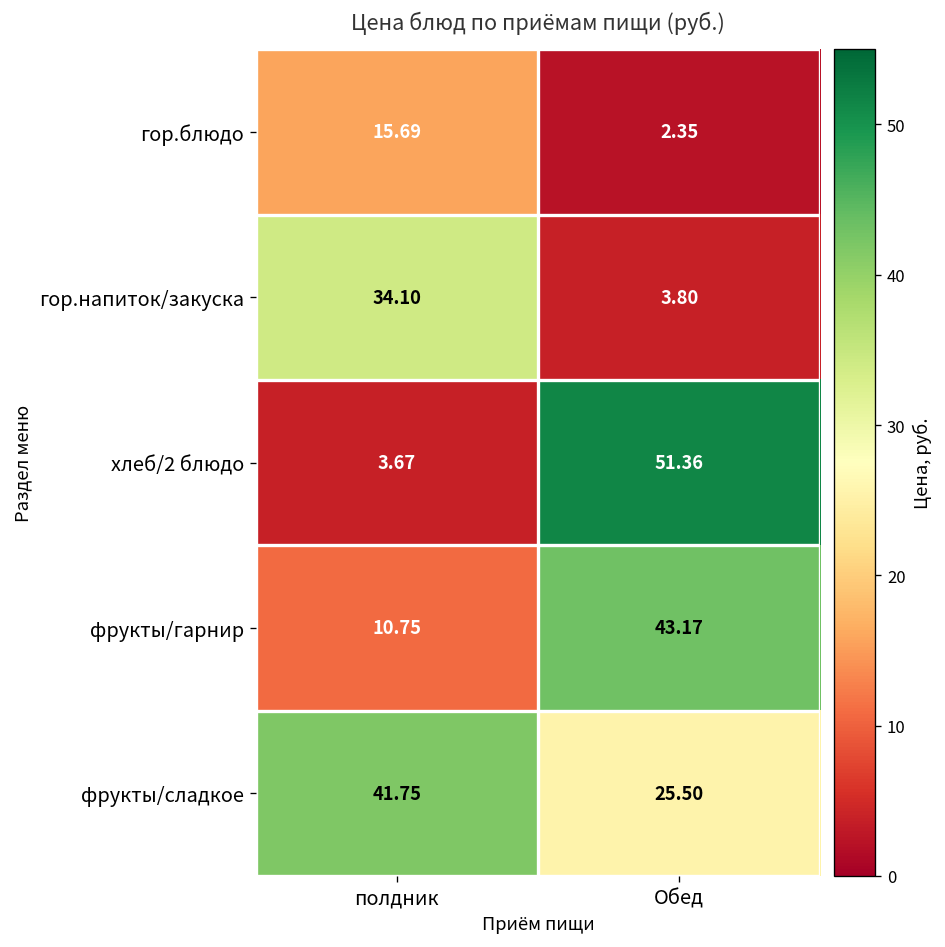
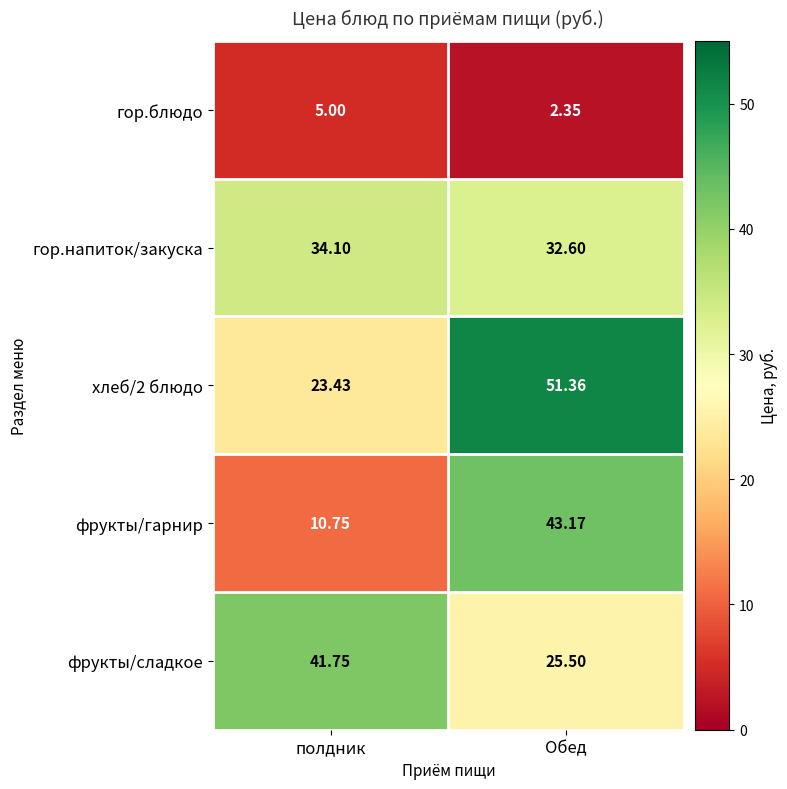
  {
    "гор.блюдо": {
-     "полдник": 15.69,
+     "полдник": 5.00,
      "Обед": 2.35
    },
    "гор.напиток/закуска": {
      "полдник": 34.10,
-     "Обед": 3.80
+     "Обед": 32.60
    },
    "хлеб/2 блюдо": {
-     "полдник": 3.67,
+     "полдник": 23.43,
      "Обед": 51.36
    },
    "фрукты/гарнир": {
      "полдник": 10.75,
      "Обед": 43.17
    },
    "фрукты/сладкое": {
      "полдник": 41.75,
      "Обед": 25.50
    }
  }
